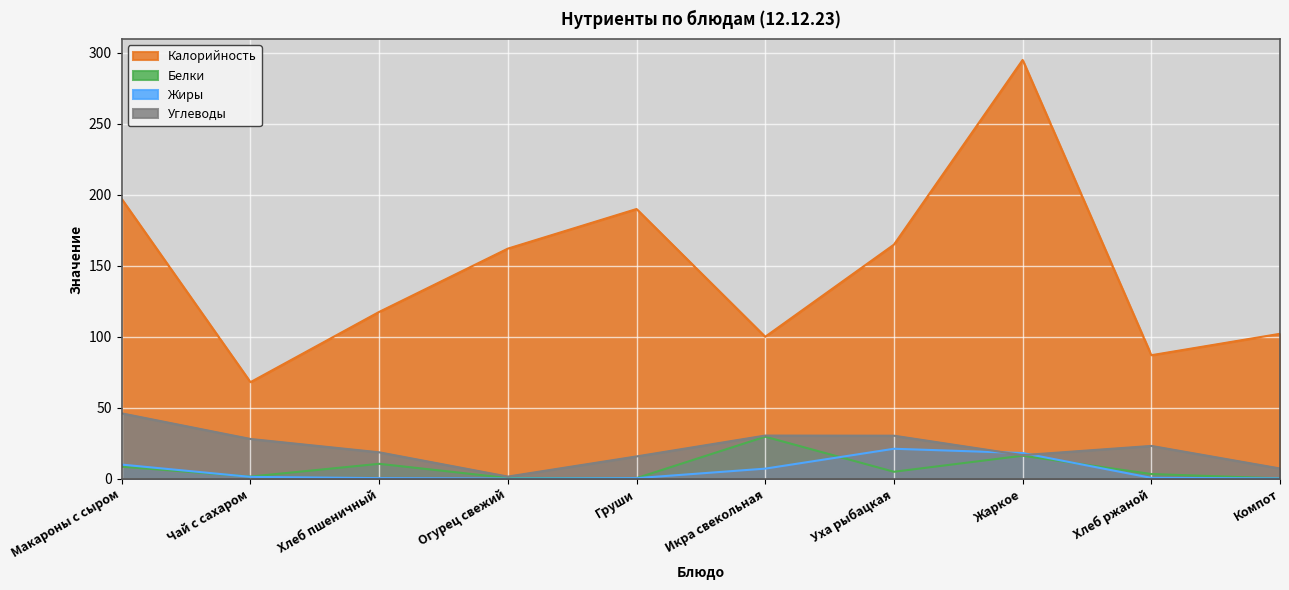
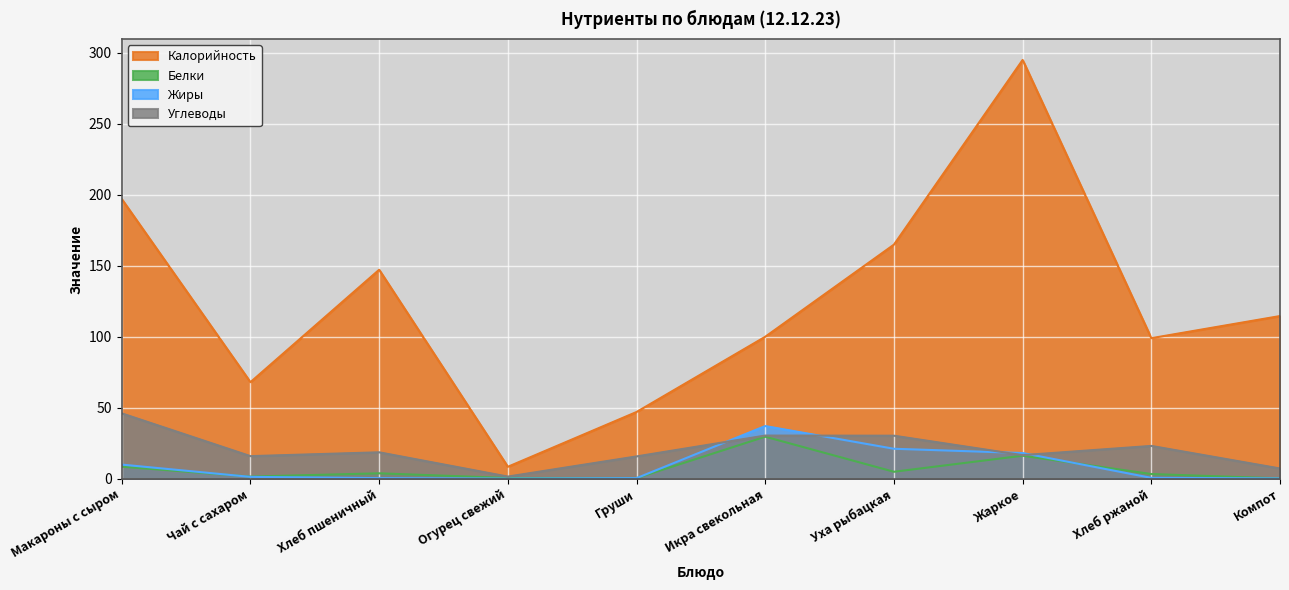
  {
    "Калорийность": {
      "Макароны с сыром": 197,
      "Чай с сахаром": 68,
-     "Хлеб пшеничный": 118,
-     "Огурец свежий": 162,
-     "Груши": 190,
+     "Хлеб пшеничный": 147,
+     "Огурец свежий": 8,
+     "Груши": 47,
      "Икра свекольная": 100,
      "Уха рыбацкая": 165,
      "Жаркое": 295,
-     "Хлеб ржаной": 87,
-     "Компот": 102
+     "Хлеб ржаной": 99,
+     "Компот": 115
    },
    "Белки": {
-     "Хлеб пшеничный": 11,
+     "Хлеб пшеничный": 4,
      "Уха рыбацкая": 5,
      "Хлеб ржаной": 3
    },
    "Жиры": {
      "Хлеб пшеничный": 0,
-     "Икра свекольная": 7,
+     "Икра свекольная": 37,
      "Уха рыбацкая": 21,
      "Хлеб ржаной": 1
    },
    "Углеводы": {
      "Макароны с сыром": 46,
-     "Чай с сахаром": 28,
+     "Чай с сахаром": 16,
      "Хлеб пшеничный": 19,
      "Груши": 16,
      "Уха рыбацкая": 30,
      "Хлеб ржаной": 23,
      "Компот": 7
    }
  }
